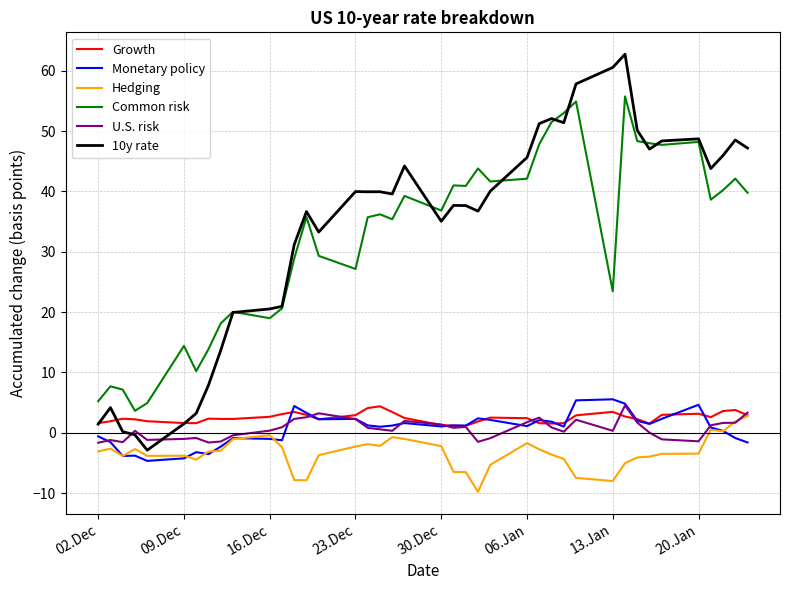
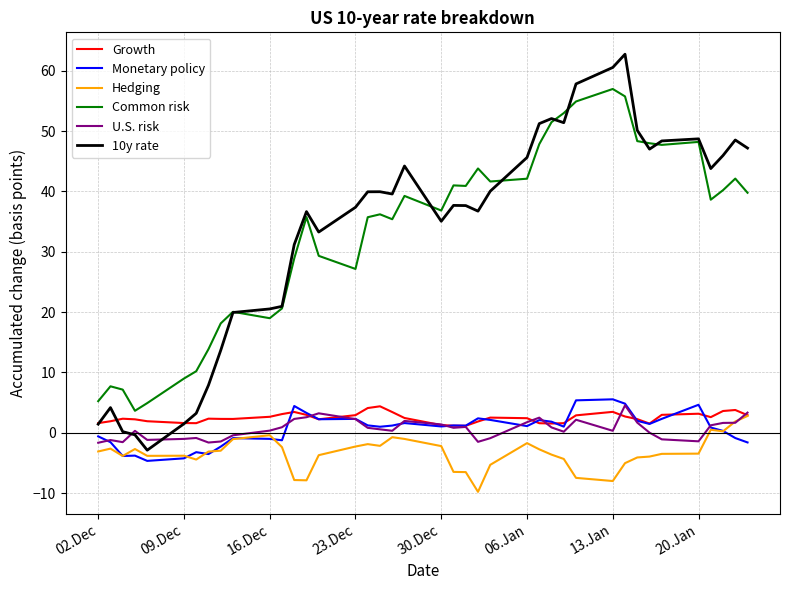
  {
    "Growth": {
      "16.Dec": 3,
      "23.Dec": 3,
      "06.Jan": 2,
      "13.Jan": 3,
      "20.Jan": 3
    },
    "Monetary policy": {
      "02.Dec": -1,
      "09.Dec": -4,
      "16.Dec": -1,
      "06.Jan": 1,
      "13.Jan": 6,
      "20.Jan": 5
    },
    "Hedging": {
      "02.Dec": -3,
      "09.Dec": -4,
      "16.Dec": 0,
      "23.Dec": -2,
      "30.Dec": -2,
      "06.Jan": -2,
      "13.Jan": -8,
      "20.Jan": -3
    },
    "Common risk": {
      "02.Dec": 5,
-     "09.Dec": 14,
+     "09.Dec": 9,
      "16.Dec": 19,
      "23.Dec": 27,
      "30.Dec": 37,
      "06.Jan": 42,
-     "13.Jan": 23,
+     "13.Jan": 57,
      "20.Jan": 48
    },
    "U.S. risk": {
      "02.Dec": -2,
      "09.Dec": -1,
      "16.Dec": 0,
      "06.Jan": 2,
      "13.Jan": 0,
      "20.Jan": -1
    },
    "10y rate": {
      "16.Dec": 21,
-     "23.Dec": 40,
+     "23.Dec": 37,
      "30.Dec": 35,
      "06.Jan": 46,
      "13.Jan": 61,
      "20.Jan": 49
    }
  }
